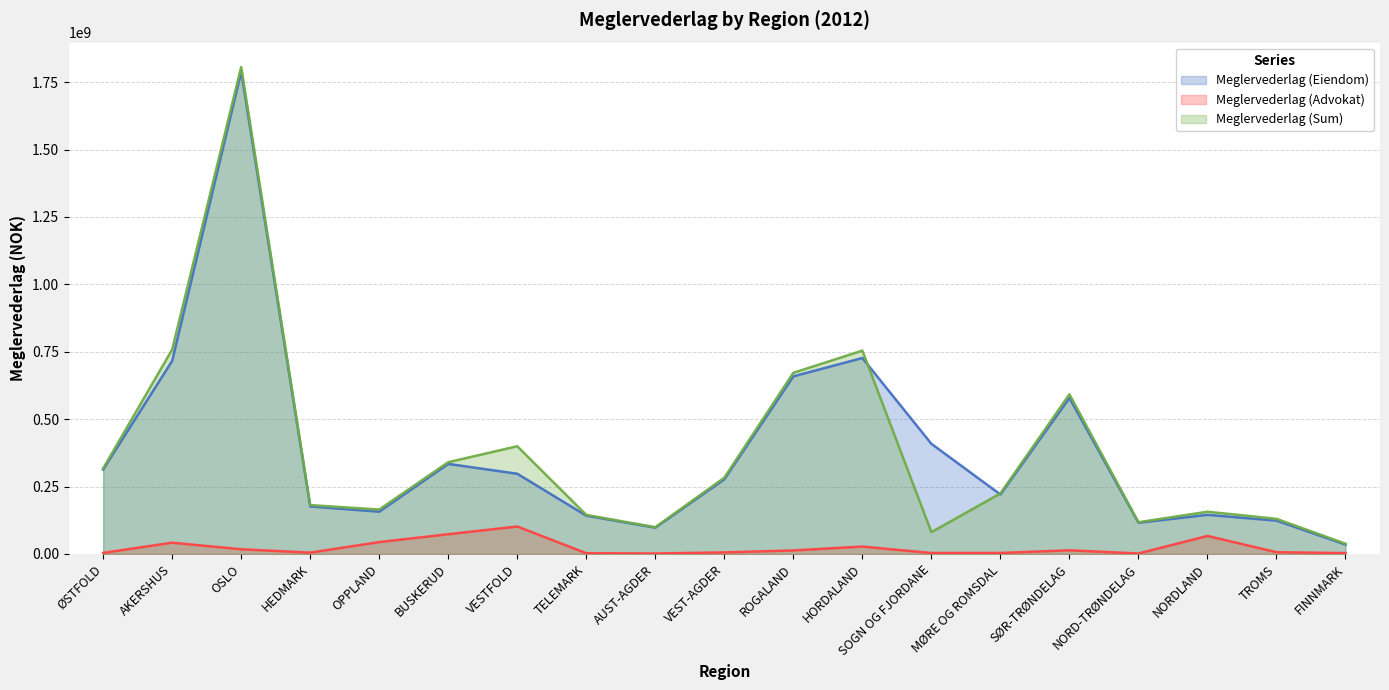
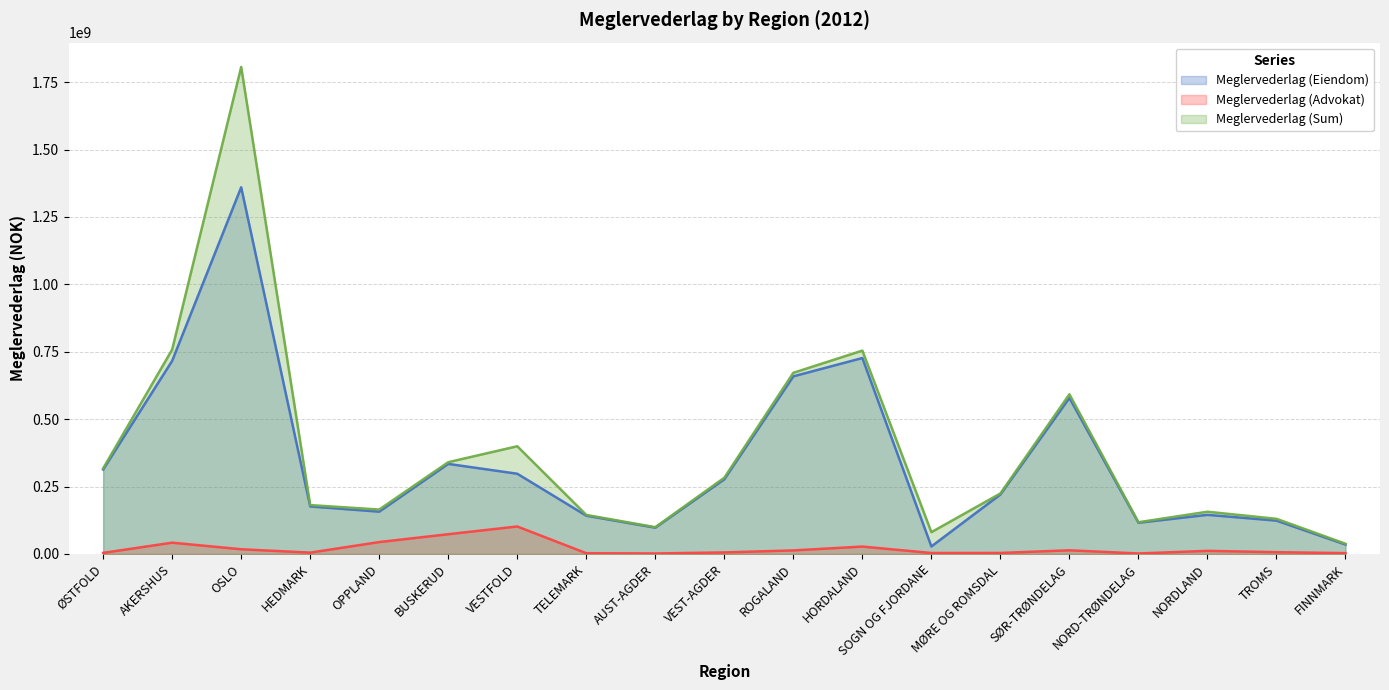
  {
    "Meglervederlag (Eiendom)": {
      "AKERSHUS": 720000000,
-     "OSLO": 1790000000,
+     "OSLO": 1360000000,
      "VESTFOLD": 300000000,
      "ROGALAND": 660000000,
      "HORDALAND": 730000000,
-     "SOGN OG FJORDANE": 410000000,
+     "SOGN OG FJORDANE": 30000000,
      "SØR-TRØNDELAG": 580000000,
      "NORDLAND": 150000000
    },
    "Meglervederlag (Advokat)": {
      "ØSTFOLD": 0,
      "AKERSHUS": 40000000,
      "OSLO": 20000000,
      "HEDMARK": 0,
      "OPPLAND": 40000000,
      "BUSKERUD": 70000000,
      "VESTFOLD": 100000000,
      "TELEMARK": 0,
      "AUST-AGDER": 0,
      "VEST-AGDER": 10000000,
      "ROGALAND": 10000000,
      "HORDALAND": 30000000,
      "SOGN OG FJORDANE": 0,
      "MØRE OG ROMSDAL": 0,
      "SØR-TRØNDELAG": 10000000,
      "NORD-TRØNDELAG": 0,
-     "NORDLAND": 70000000,
+     "NORDLAND": 10000000,
      "TROMS": 10000000,
      "FINNMARK": 0
    },
    "Meglervederlag (Sum)": {
      "AKERSHUS": 760000000,
      "OSLO": 1810000000,
      "VESTFOLD": 400000000,
      "ROGALAND": 670000000,
      "HORDALAND": 750000000,
      "SOGN OG FJORDANE": 80000000,
      "SØR-TRØNDELAG": 590000000,
      "NORDLAND": 160000000
    }
  }
